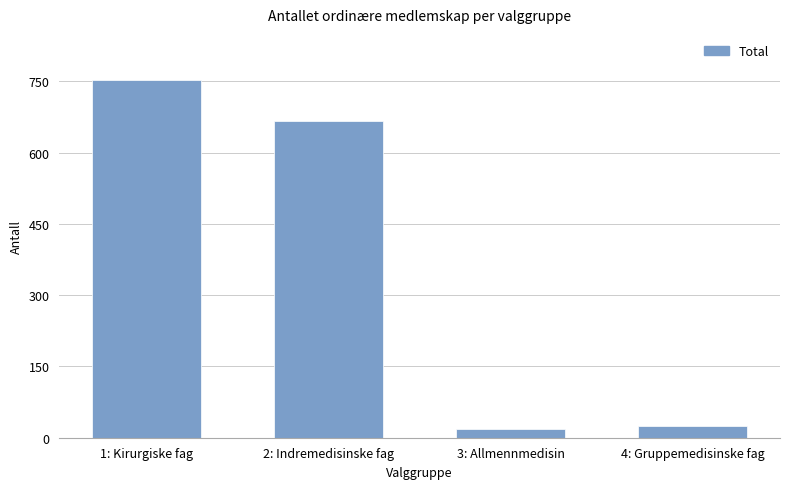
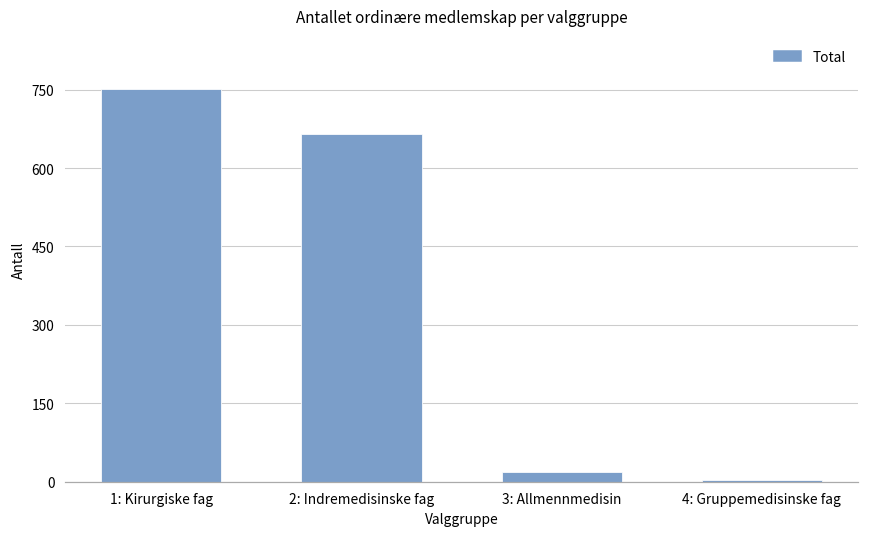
  {
    "1: Kirurgiske fag": 750,
    "2: Indremedisinske fag": 670,
    "3: Allmennmedisin": 20,
-   "4: Gruppemedisinske fag": 20
+   "4: Gruppemedisinske fag": 0
  }
